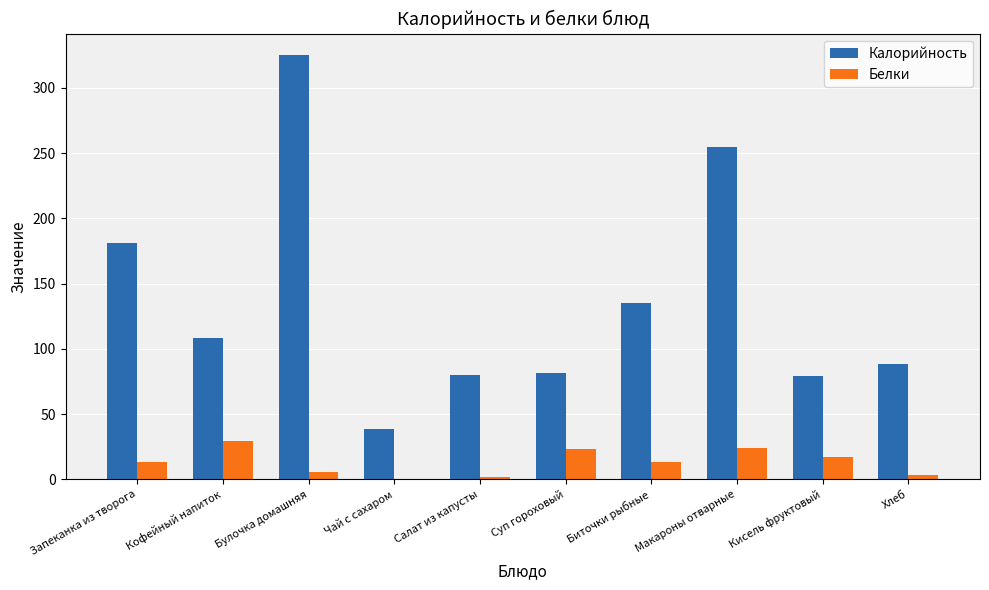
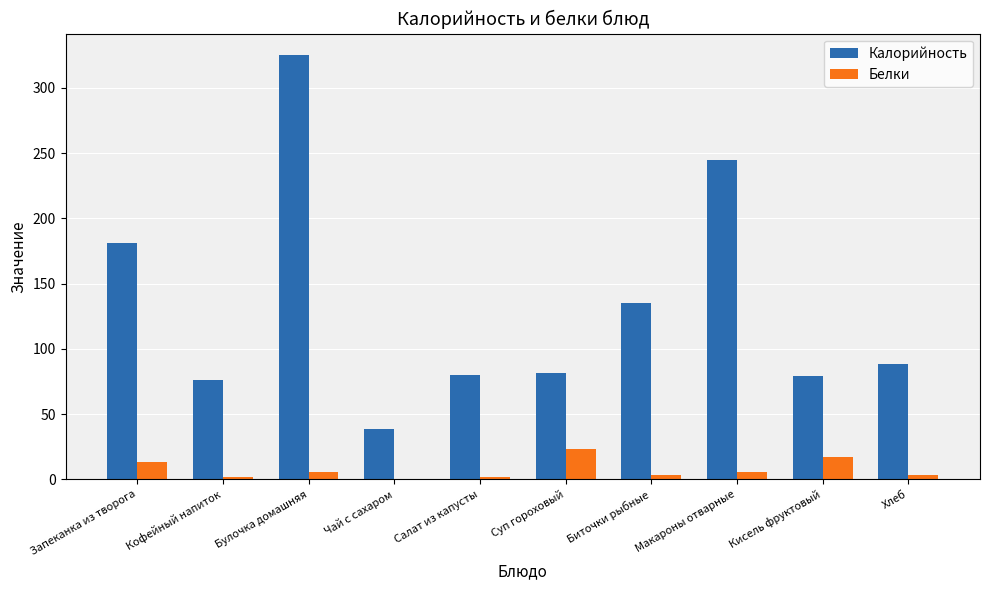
  {
    "Калорийность": {
      "Запеканка из творога": 181,
-     "Кофейный напиток": 109,
+     "Кофейный напиток": 76,
      "Булочка домашняя": 325,
      "Чай с сахаром": 39,
      "Салат из капусты": 80,
      "Суп гороховый": 81,
      "Биточки рыбные": 136,
-     "Макароны отварные": 255,
+     "Макароны отварные": 245,
      "Кисель фруктовый": 79,
      "Хлеб": 88
    },
    "Белки": {
      "Запеканка из творога": 14,
-     "Кофейный напиток": 29,
+     "Кофейный напиток": 2,
      "Булочка домашняя": 6,
      "Чай с сахаром": 0,
      "Суп гороховый": 23,
-     "Биточки рыбные": 13,
-     "Макароны отварные": 24,
+     "Биточки рыбные": 3,
+     "Макароны отварные": 6,
      "Кисель фруктовый": 17,
      "Хлеб": 3
    }
  }
